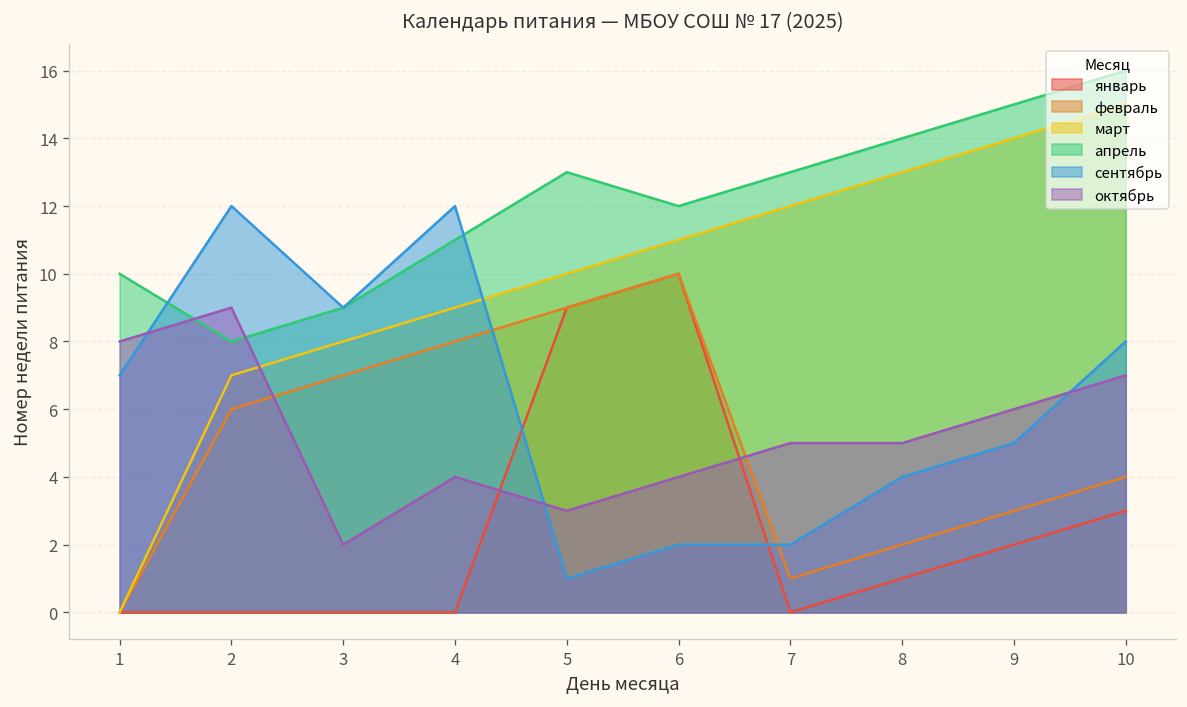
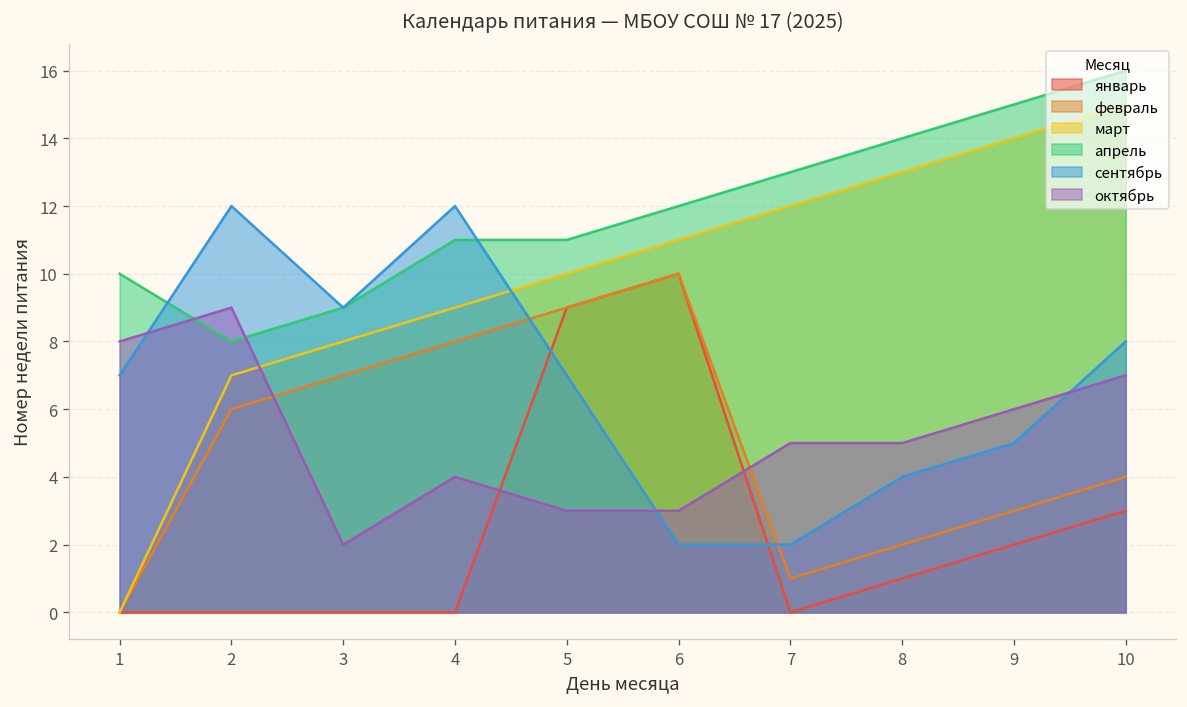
  {
    "апрель": {
      "1": 10,
      "2": 8,
      "4": 11,
-     "5": 13,
+     "5": 11,
      "6": 12,
      "7": 13,
      "8": 14,
      "9": 15
    },
    "сентябрь": {
      "1": 7,
      "2": 12,
      "4": 12,
-     "5": 1,
+     "5": 7,
      "6": 2,
      "7": 2,
      "8": 4,
      "9": 5,
      "10": 8
    },
    "октябрь": {
      "1": 8,
      "2": 9,
      "3": 2,
      "4": 4,
      "5": 3,
-     "6": 4,
+     "6": 3,
      "7": 5,
      "8": 5,
      "9": 6,
      "10": 7
    }
  }
